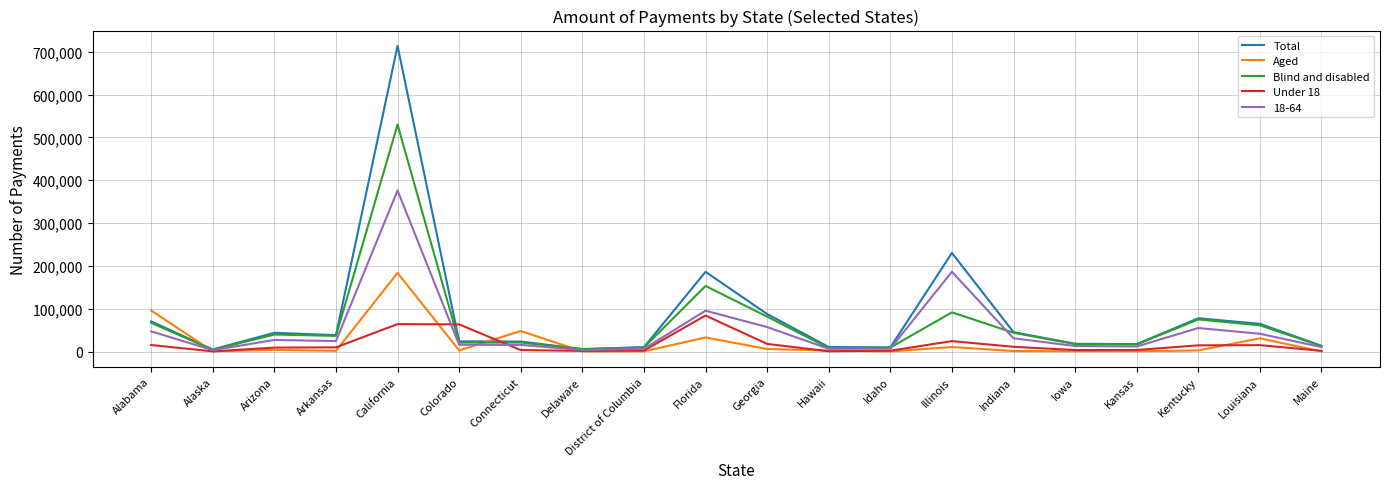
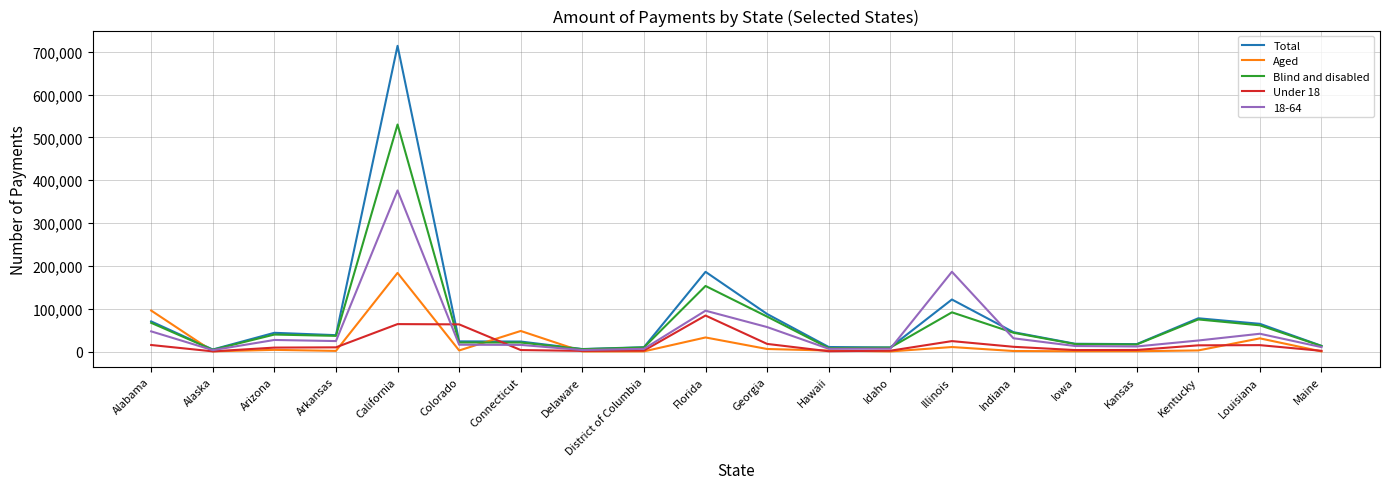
  {
    "Total": {
      "California": "710,000",
      "Florida": "190,000",
      "Georgia": "90,000",
-     "Illinois": "230,000"
+     "Illinois": "120,000"
    },
    "Aged": {
      "Alabama": "100,000",
      "Arkansas": "0",
      "California": "180,000",
      "Colorado": "0",
      "Connecticut": "50,000",
      "Florida": "30,000",
      "Georgia": "10,000",
      "Illinois": "10,000",
      "Indiana": "0",
      "Kentucky": "0",
      "Louisiana": "30,000"
    },
    "Blind and disabled": {
      "California": "530,000",
      "Florida": "150,000",
      "Georgia": "80,000",
      "Illinois": "90,000"
    },
    "Under 18": {
      "Alabama": "20,000",
      "Arkansas": "10,000",
      "California": "60,000",
      "Colorado": "60,000",
      "Connecticut": "0",
      "Florida": "80,000",
      "Georgia": "20,000",
      "Illinois": "20,000",
      "Indiana": "10,000",
      "Kentucky": "10,000",
      "Louisiana": "20,000"
    },
    "18-64": {
      "Alabama": "50,000",
      "Arizona": "30,000",
      "Arkansas": "20,000",
      "California": "380,000",
      "Florida": "100,000",
      "Georgia": "60,000",
      "Illinois": "190,000",
      "Indiana": "30,000",
-     "Kentucky": "60,000",
+     "Kentucky": "30,000",
      "Louisiana": "40,000"
    }
  }
